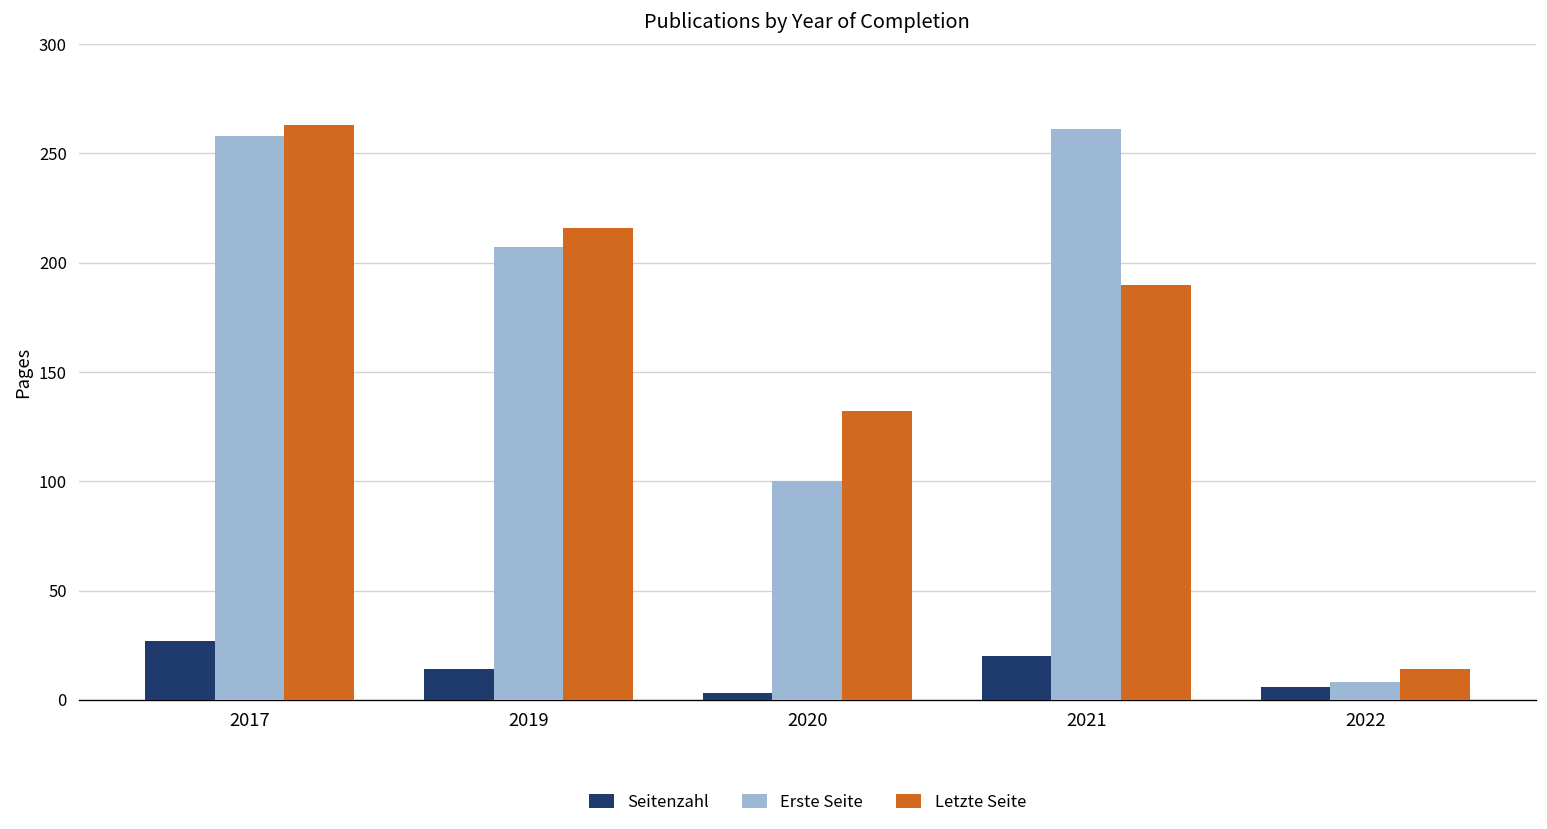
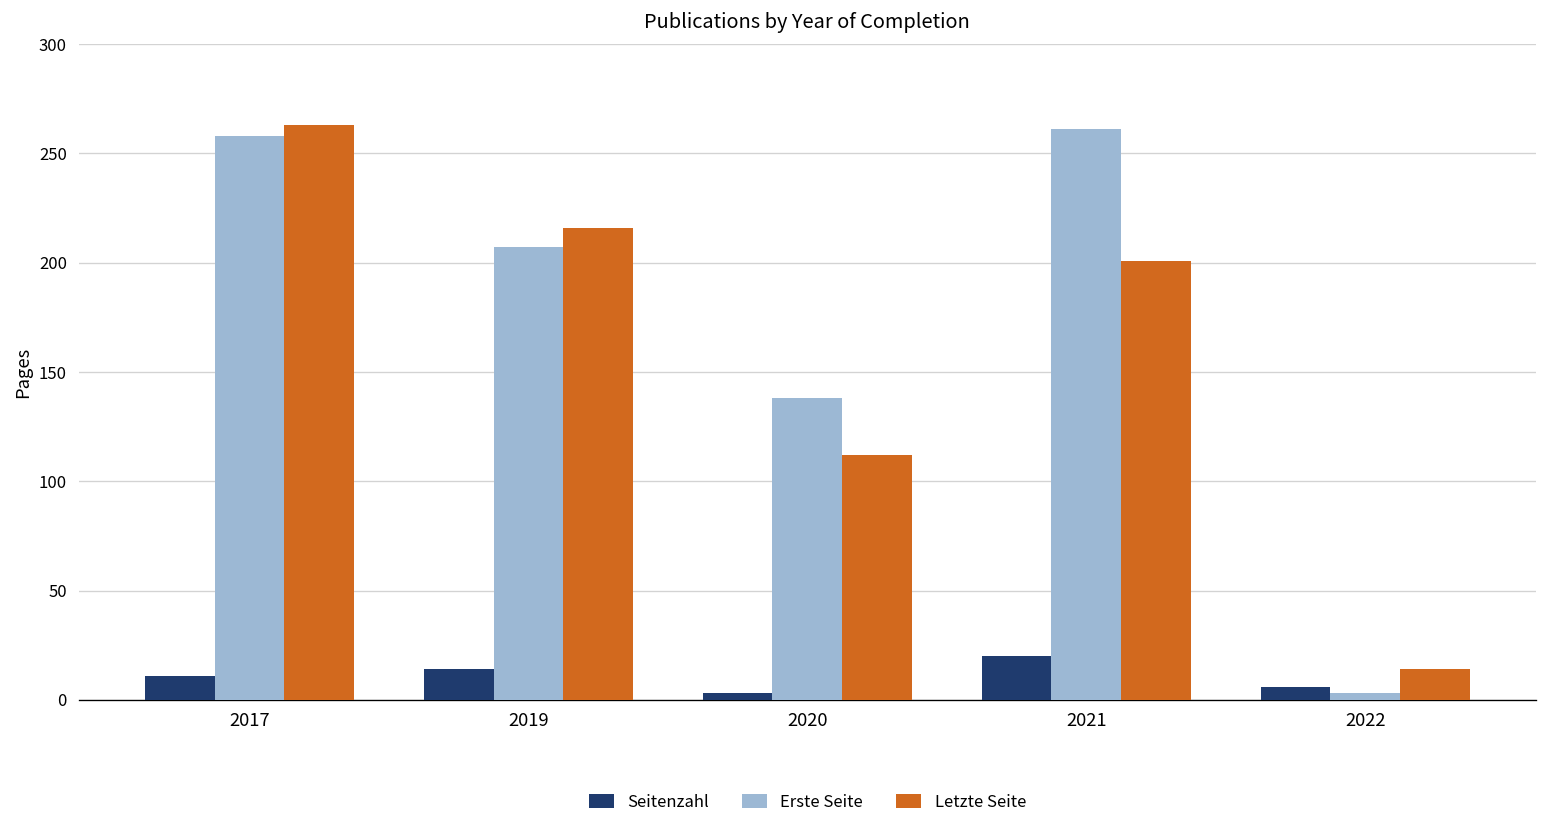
  {
    "Seitenzahl": {
-     "2017": 27,
+     "2017": 11,
      "2019": 14,
      "2020": 3,
      "2021": 20,
      "2022": 6
    },
    "Erste Seite": {
      "2017": 258,
      "2019": 207,
-     "2020": 100,
+     "2020": 138,
      "2021": 261,
-     "2022": 8
+     "2022": 3
    },
    "Letzte Seite": {
      "2017": 263,
      "2019": 216,
-     "2020": 132,
-     "2021": 190,
+     "2020": 112,
+     "2021": 201,
      "2022": 14
    }
  }
